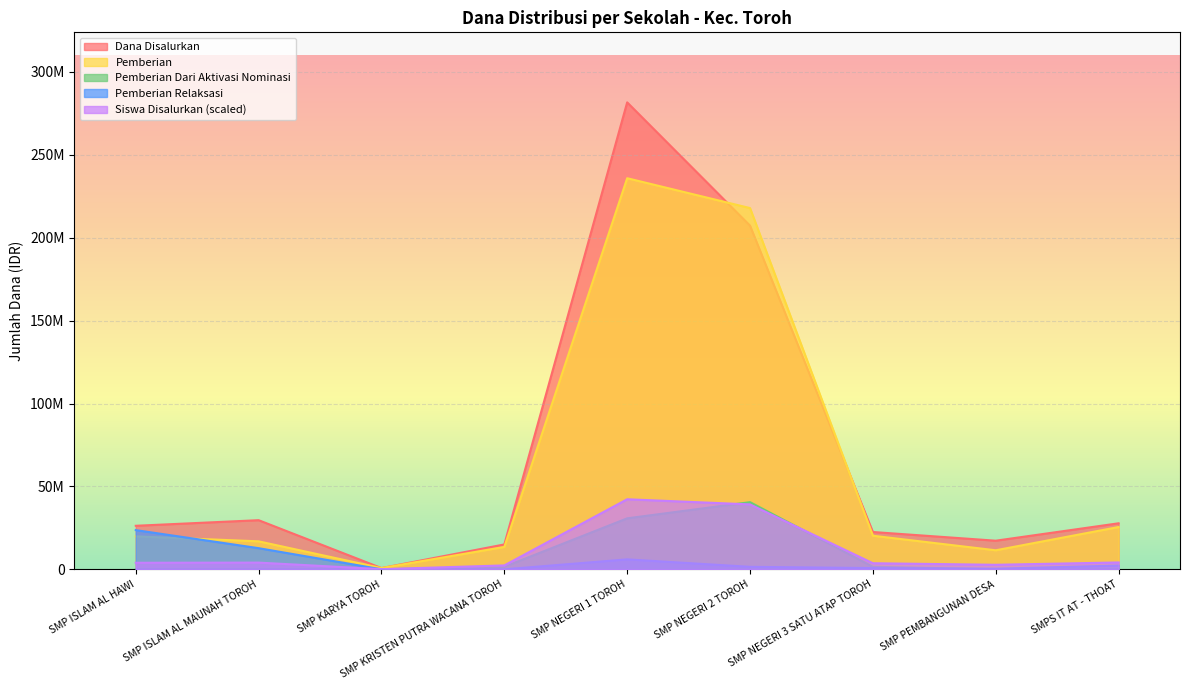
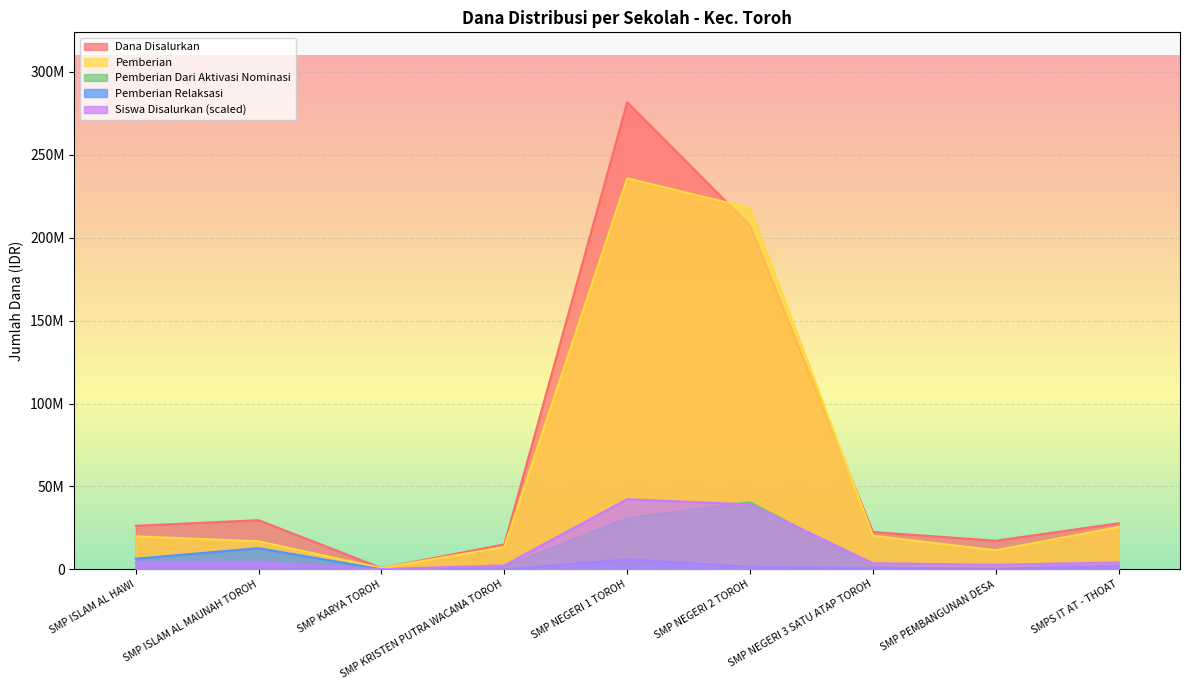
  {
    "Dana Disalurkan": {
      "SMP ISLAM AL HAWI": 26000000,
      "SMP ISLAM AL MAUNAH TOROH": 30000000,
      "SMP NEGERI 1 TOROH": 282000000,
      "SMP NEGERI 2 TOROH": 207000000,
      "SMP NEGERI 3 SATU ATAP TOROH": 23000000,
      "SMP PEMBANGUNAN DESA": 17000000,
      "SMPS IT AT - THOAT": 28000000
    },
    "Pemberian": {
      "SMP ISLAM AL HAWI": 20000000,
      "SMP ISLAM AL MAUNAH TOROH": 17000000,
      "SMP NEGERI 1 TOROH": 236000000,
      "SMP NEGERI 2 TOROH": 218000000,
      "SMP NEGERI 3 SATU ATAP TOROH": 20000000,
      "SMP PEMBANGUNAN DESA": 11000000,
      "SMPS IT AT - THOAT": 26000000
    },
    "Pemberian Dari Aktivasi Nominasi": {
      "SMP ISLAM AL HAWI": 0,
      "SMP ISLAM AL MAUNAH TOROH": 0,
      "SMP NEGERI 1 TOROH": 31000000,
      "SMPS IT AT - THOAT": 0
    },
    "Pemberian Relaksasi": {
-     "SMP ISLAM AL HAWI": 24000000,
+     "SMP ISLAM AL HAWI": 6000000,
      "SMP ISLAM AL MAUNAH TOROH": 13000000,
      "SMP NEGERI 1 TOROH": 6000000,
      "SMP NEGERI 2 TOROH": 2000000,
      "SMPS IT AT - THOAT": 2000000
    },
    "Siswa Disalurkan (scaled)": {
      "SMP ISLAM AL HAWI": 4000000,
      "SMP ISLAM AL MAUNAH TOROH": 4000000,
      "SMP NEGERI 1 TOROH": 42000000,
      "SMP NEGERI 3 SATU ATAP TOROH": 4000000,
      "SMP PEMBANGUNAN DESA": 3000000,
      "SMPS IT AT - THOAT": 4000000
    }
  }
